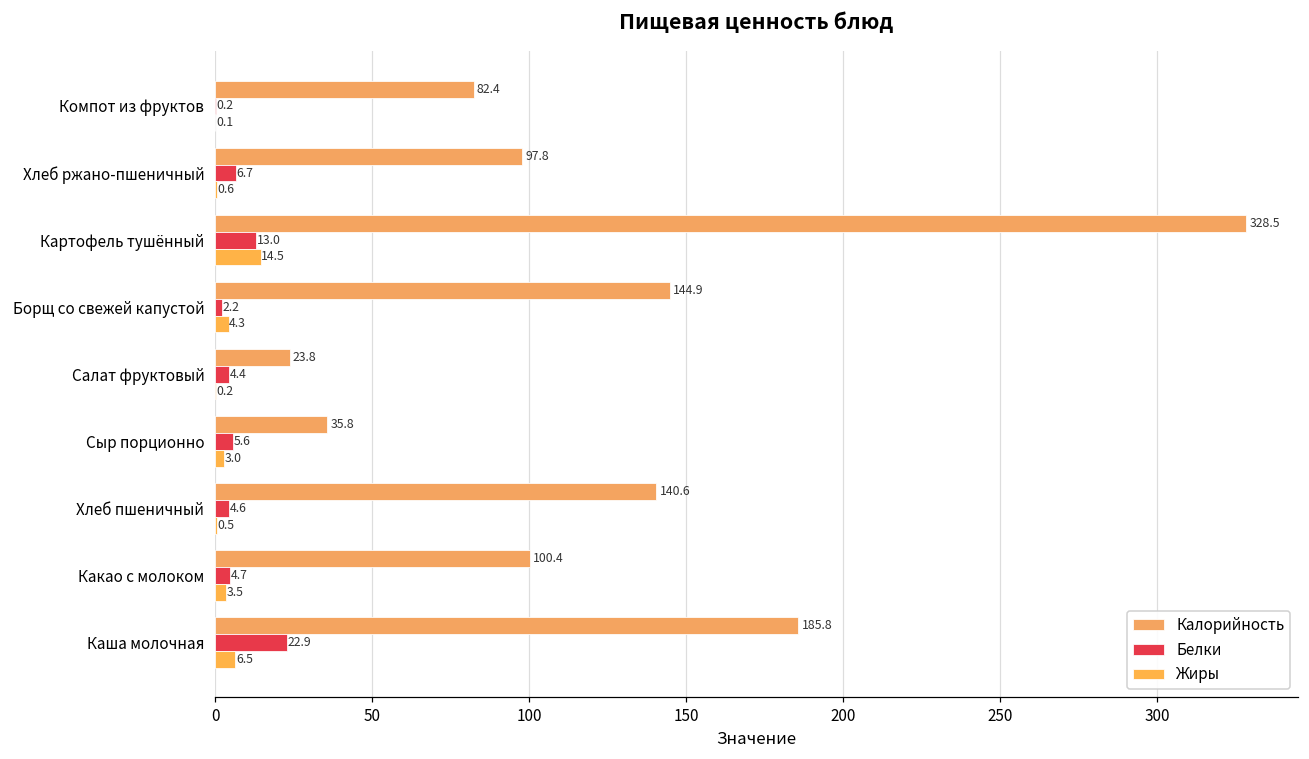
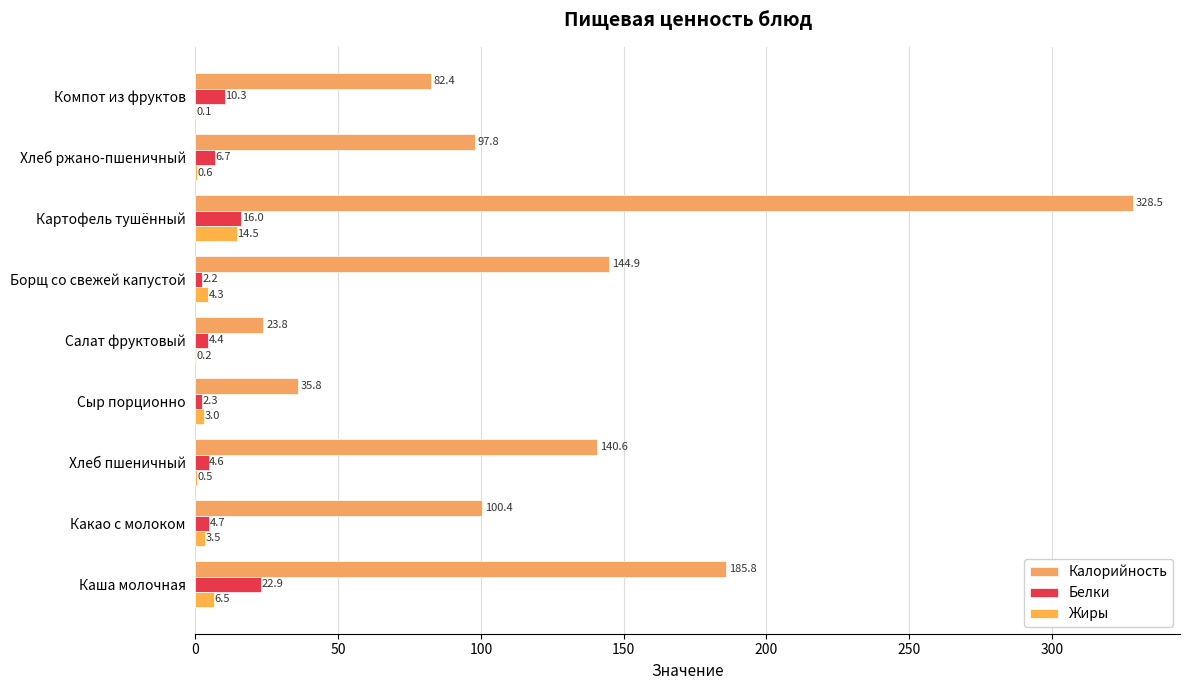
  {
    "Белки": {
-     "Компот из фруктов": 0.2,
+     "Компот из фруктов": 10.3,
      "Хлеб ржано-пшеничный": 6.7,
-     "Картофель тушённый": 13.0,
+     "Картофель тушённый": 16.0,
      "Борщ со свежей капустой": 2.2,
      "Салат фруктовый": 4.4,
-     "Сыр порционно": 5.6,
+     "Сыр порционно": 2.3,
      "Хлеб пшеничный": 4.6,
      "Какао с молоком": 4.7,
      "Каша молочная": 22.9
    }
  }
